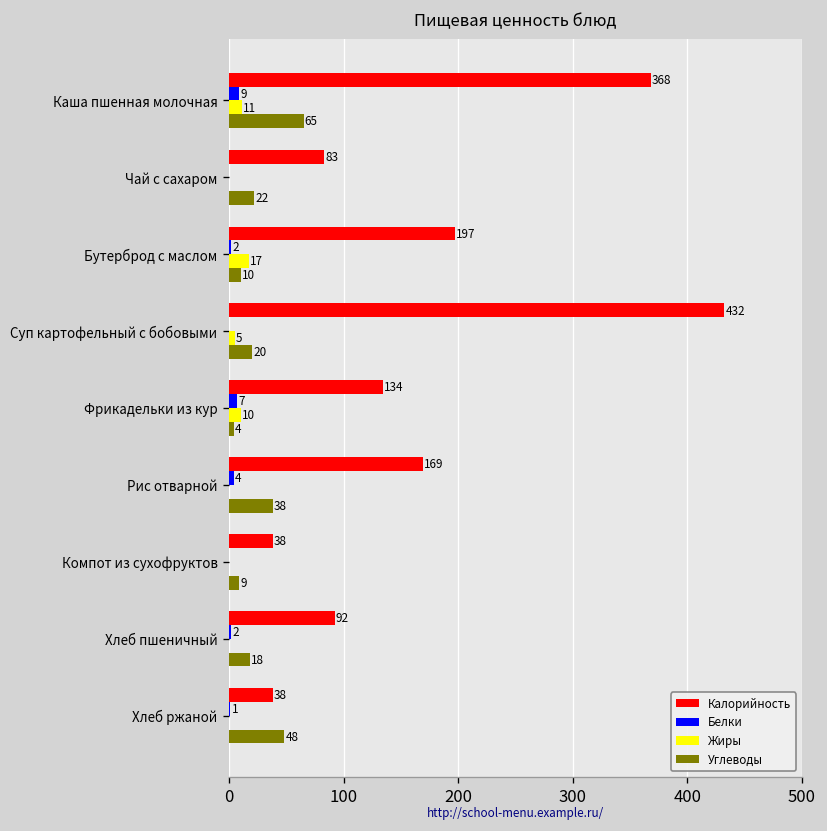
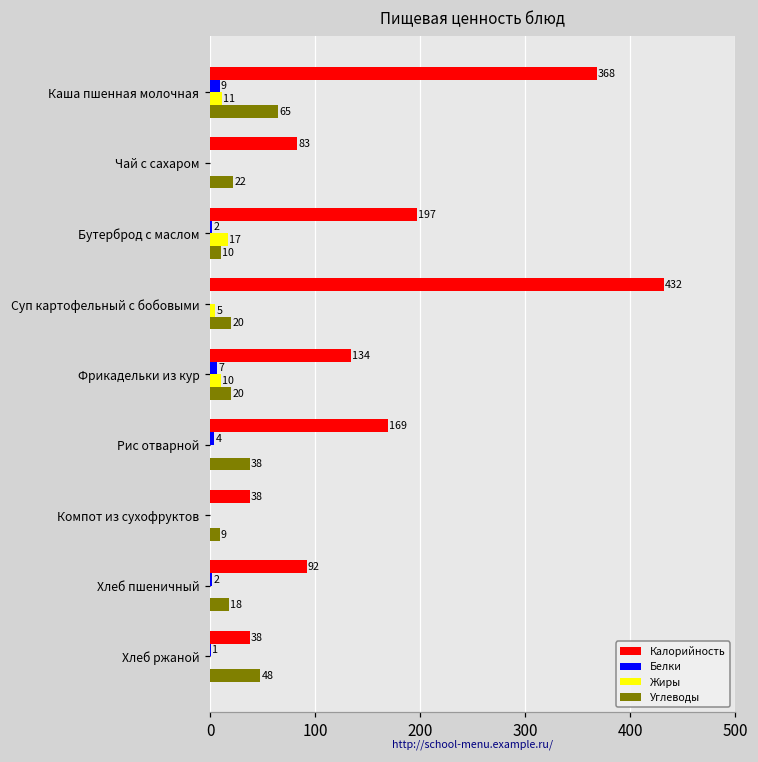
  {
    "Калорийность": {
      "Каша пшенная молочная": 368,
      "Чай с сахаром": 83,
      "Бутерброд с маслом": 197,
      "Суп картофельный с бобовыми": 432,
      "Фрикадельки из кур": 134,
      "Рис отварной": 169,
      "Компот из сухофруктов": 38,
      "Хлеб пшеничный": 92,
      "Хлеб ржаной": 38
    },
    "Белки": {
      "Каша пшенная молочная": 9,
      "Бутерброд с маслом": 2,
      "Фрикадельки из кур": 7,
      "Рис отварной": 4,
      "Хлеб пшеничный": 2,
      "Хлеб ржаной": 1
    },
    "Жиры": {
      "Каша пшенная молочная": 11,
      "Бутерброд с маслом": 17,
      "Суп картофельный с бобовыми": 5,
      "Фрикадельки из кур": 10
    },
    "Углеводы": {
      "Каша пшенная молочная": 65,
      "Чай с сахаром": 22,
      "Бутерброд с маслом": 10,
      "Суп картофельный с бобовыми": 20,
-     "Фрикадельки из кур": 4,
+     "Фрикадельки из кур": 20,
      "Рис отварной": 38,
      "Компот из сухофруктов": 9,
      "Хлеб пшеничный": 18,
      "Хлеб ржаной": 48
    }
  }
